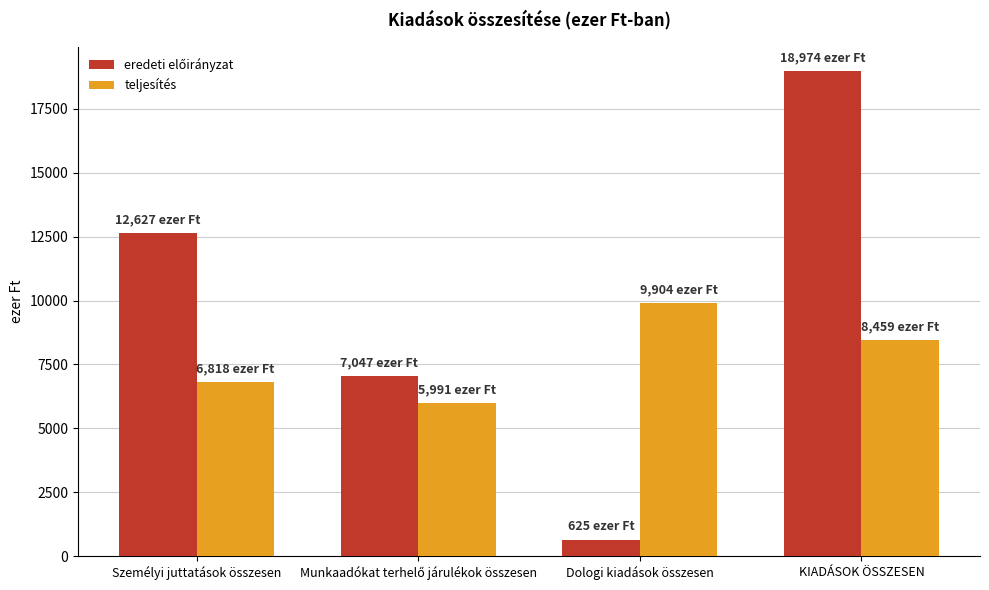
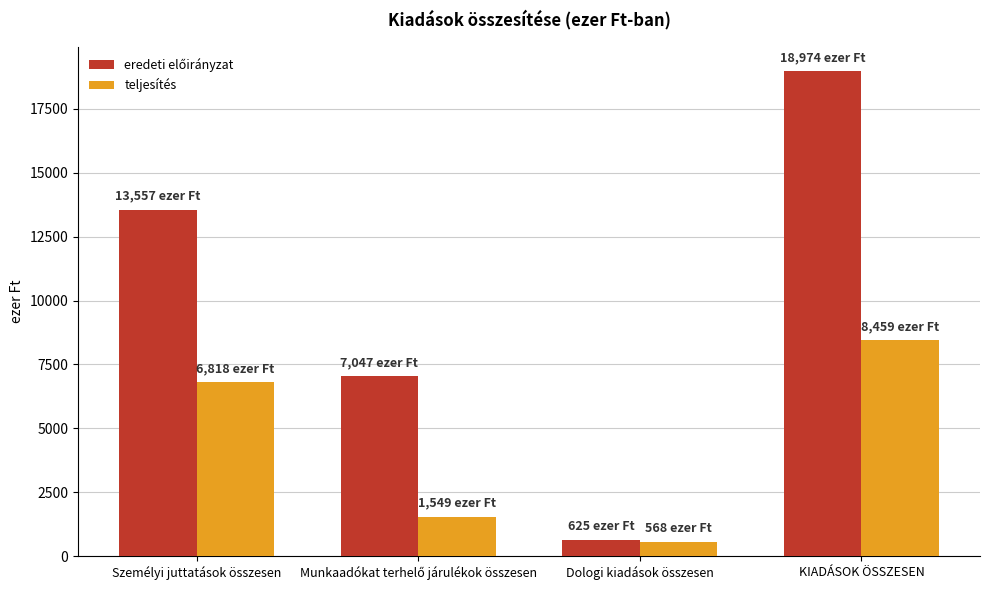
  {
    "eredeti előirányzat": {
-     "Személyi juttatások összesen": "12,627",
+     "Személyi juttatások összesen": "13,557",
      "Munkaadókat terhelő járulékok összesen": "7,047",
      "Dologi kiadások összesen": "625",
      "KIADÁSOK ÖSSZESEN": "18,974"
    },
    "teljesítés": {
      "Személyi juttatások összesen": "6,818",
-     "Munkaadókat terhelő járulékok összesen": "5,991",
-     "Dologi kiadások összesen": "9,904",
+     "Munkaadókat terhelő járulékok összesen": "1,549",
+     "Dologi kiadások összesen": "568",
      "KIADÁSOK ÖSSZESEN": "8,459"
    }
  }
